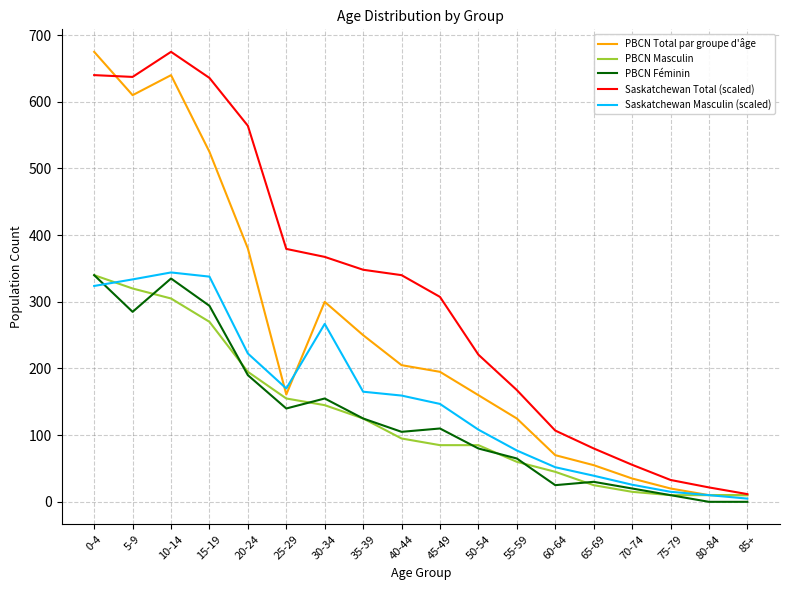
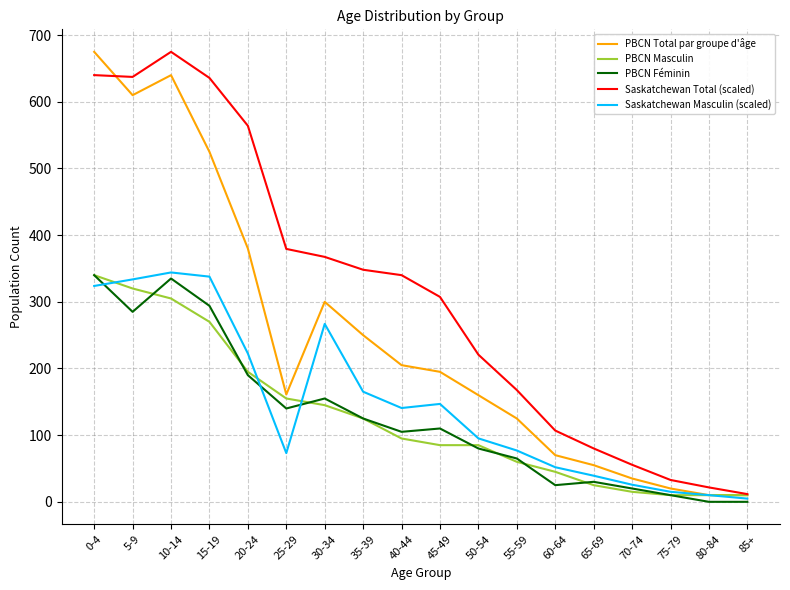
  {
    "PBCN Total par groupe d'âge": {
      "0-4": 680,
      "5-9": 610,
      "10-14": 640,
      "15-19": 530,
      "20-24": 380,
      "25-29": 160,
      "30-34": 300,
      "35-39": 250,
      "40-44": 210,
      "45-49": 200,
      "50-54": 160,
      "55-59": 130,
      "60-64": 70,
      "65-69": 60,
      "70-74": 40,
      "75-79": 20
    },
    "PBCN Masculin": {
      "5-9": 320,
      "10-14": 310,
      "15-19": 270,
      "20-24": 200,
      "25-29": 160,
      "30-34": 150,
      "40-44": 100,
      "45-49": 90,
      "50-54": 90,
      "55-59": 60,
      "60-64": 50,
      "65-69": 30,
      "70-74": 20
    },
    "PBCN Féminin": {
      "5-9": 290,
      "10-14": 340,
      "15-19": 290,
      "20-24": 190,
      "25-29": 140,
      "30-34": 160,
      "40-44": 110,
      "45-49": 110,
      "50-54": 80,
      "55-59": 70,
      "60-64": 30,
      "65-69": 30,
      "70-74": 20,
      "80-84": 0,
      "85+": 0
    },
    "Saskatchewan Total (scaled)": {
      "0-4": 640,
      "5-9": 640,
      "10-14": 680,
      "15-19": 640,
      "20-24": 560,
      "25-29": 380,
      "30-34": 370,
      "35-39": 350,
      "40-44": 340,
      "45-49": 310,
      "50-54": 220,
      "55-59": 170,
      "60-64": 110,
      "65-69": 80,
      "70-74": 60,
      "75-79": 30,
      "80-84": 20
    },
    "Saskatchewan Masculin (scaled)": {
      "0-4": 320,
      "5-9": 330,
      "10-14": 340,
      "15-19": 340,
      "20-24": 220,
-     "25-29": 170,
+     "25-29": 70,
      "30-34": 270,
      "35-39": 170,
-     "40-44": 160,
+     "40-44": 140,
      "45-49": 150,
-     "50-54": 110,
+     "50-54": 100,
      "55-59": 80,
      "60-64": 50,
      "65-69": 40,
      "70-74": 30,
      "75-79": 20,
      "85+": 0
    }
  }
